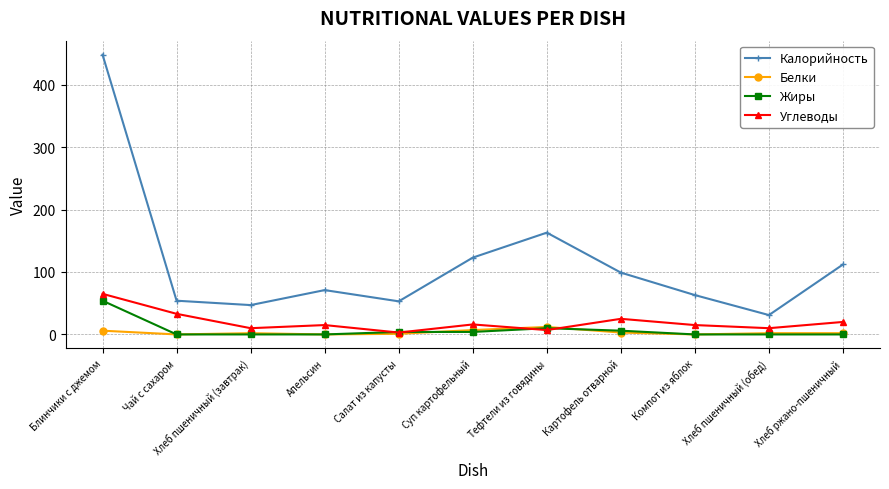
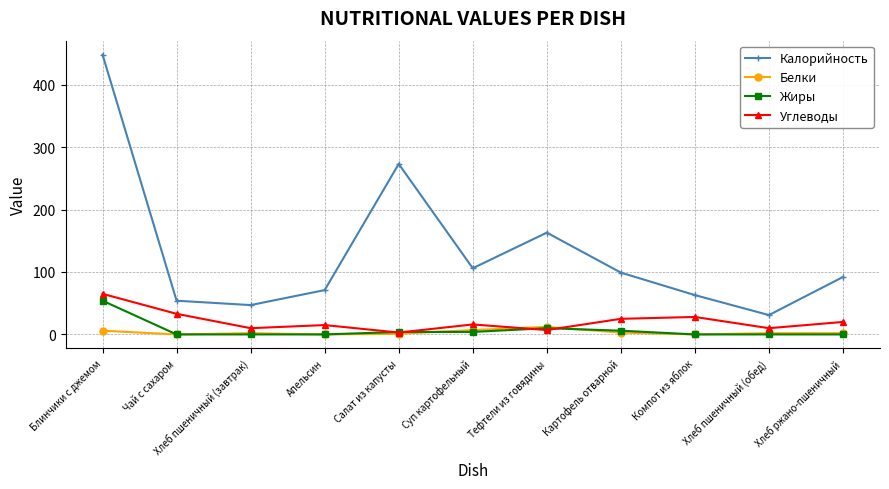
  {
    "Калорийность": {
      "Блинчики с джемом": 450,
      "Чай с сахаром": 50,
      "Хлеб пшеничный (завтрак)": 50,
      "Апельсин": 70,
-     "Салат из капусты": 50,
-     "Суп картофельный": 120,
+     "Салат из капусты": 270,
+     "Суп картофельный": 110,
      "Тефтели из говядины": 160,
      "Картофель отварной": 100,
      "Компот из яблок": 60,
      "Хлеб пшеничный (обед)": 30,
-     "Хлеб ржано-пшеничный": 110
+     "Хлеб ржано-пшеничный": 90
    },
    "Белки": {
      "Блинчики с джемом": 10
    },
    "Жиры": {
      "Блинчики с джемом": 50
    },
    "Углеводы": {
      "Блинчики с джемом": 70,
      "Чай с сахаром": 30,
      "Хлеб пшеничный (завтрак)": 10,
      "Апельсин": 20,
      "Суп картофельный": 20,
      "Картофель отварной": 30,
-     "Компот из яблок": 20,
+     "Компот из яблок": 30,
      "Хлеб пшеничный (обед)": 10,
      "Хлеб ржано-пшеничный": 20
    }
  }
